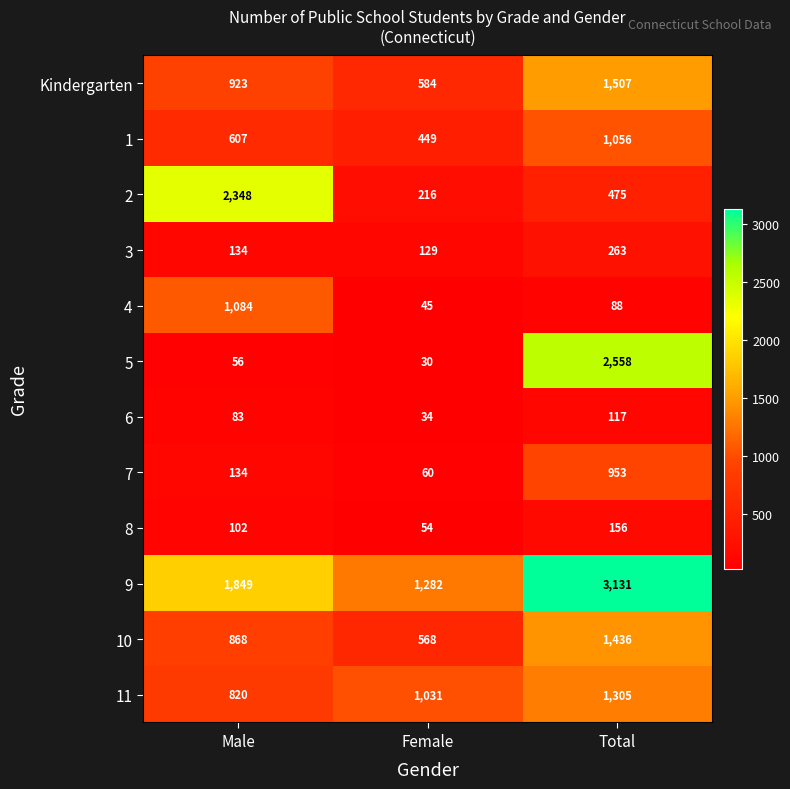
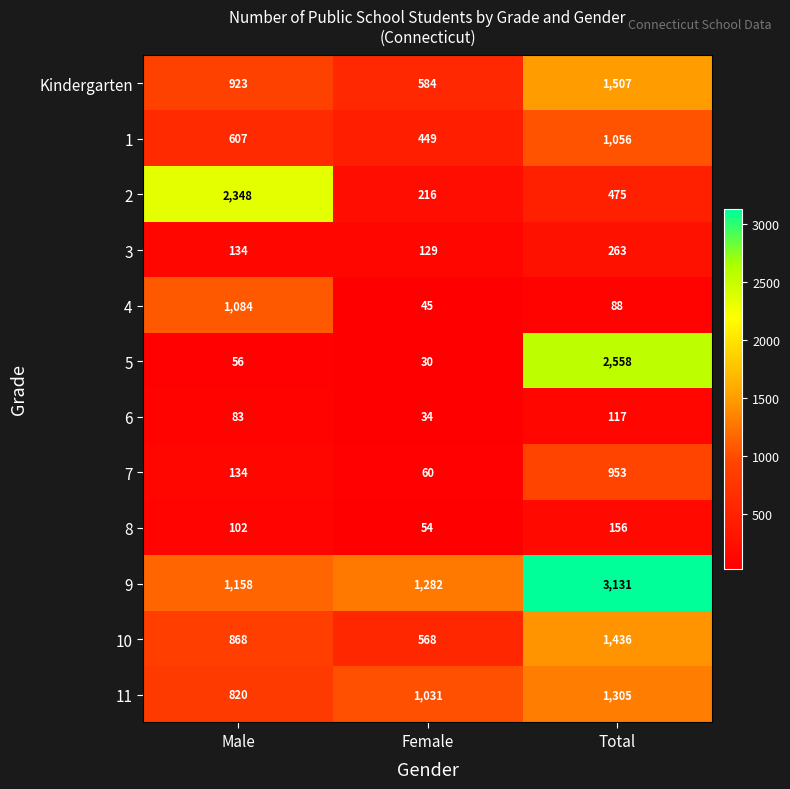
  {
    "Kindergarten": {
      "Male": "923",
      "Female": "584",
      "Total": "1,507"
    },
    "1": {
      "Male": "607",
      "Female": "449",
      "Total": "1,056"
    },
    "2": {
      "Male": "2,348",
      "Female": "216",
      "Total": "475"
    },
    "3": {
      "Male": "134",
      "Female": "129",
      "Total": "263"
    },
    "4": {
      "Male": "1,084",
      "Female": "45",
      "Total": "88"
    },
    "5": {
      "Male": "56",
      "Female": "30",
      "Total": "2,558"
    },
    "6": {
      "Male": "83",
      "Female": "34",
      "Total": "117"
    },
    "7": {
      "Male": "134",
      "Female": "60",
      "Total": "953"
    },
    "8": {
      "Male": "102",
      "Female": "54",
      "Total": "156"
    },
    "9": {
-     "Male": "1,849",
+     "Male": "1,158",
      "Female": "1,282",
      "Total": "3,131"
    },
    "10": {
      "Male": "868",
      "Female": "568",
      "Total": "1,436"
    },
    "11": {
      "Male": "820",
      "Female": "1,031",
      "Total": "1,305"
    }
  }
